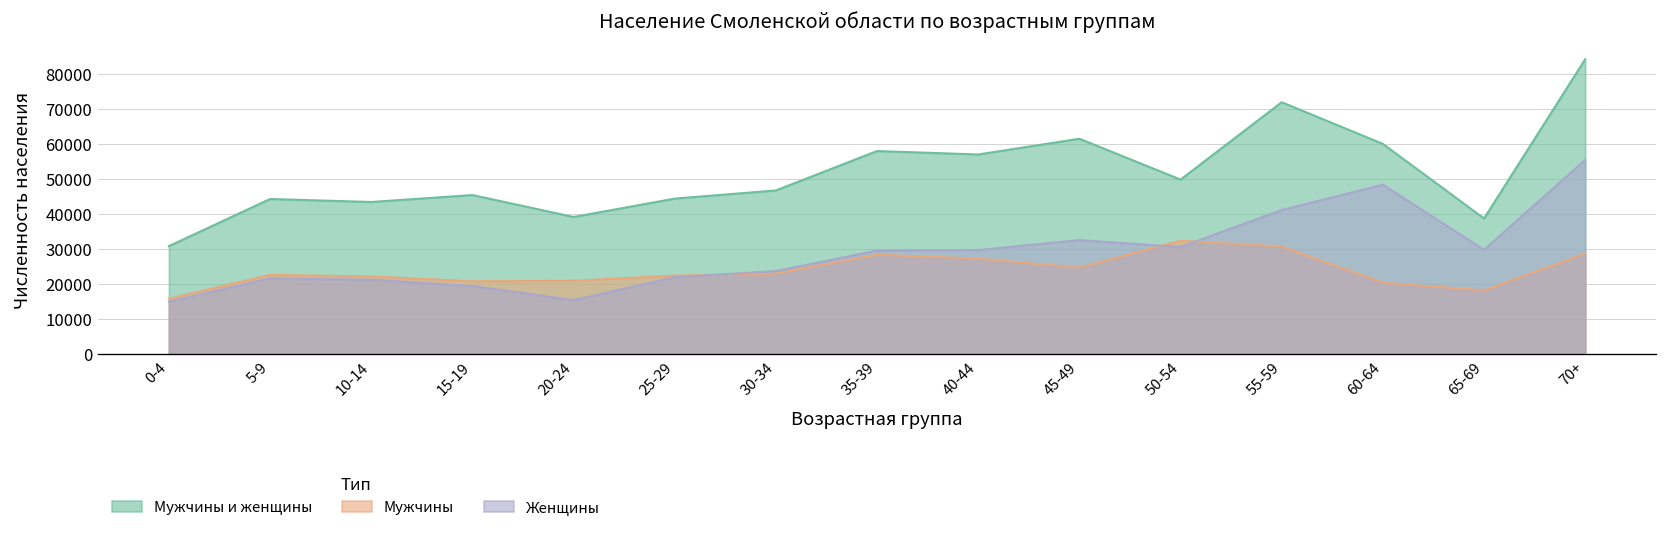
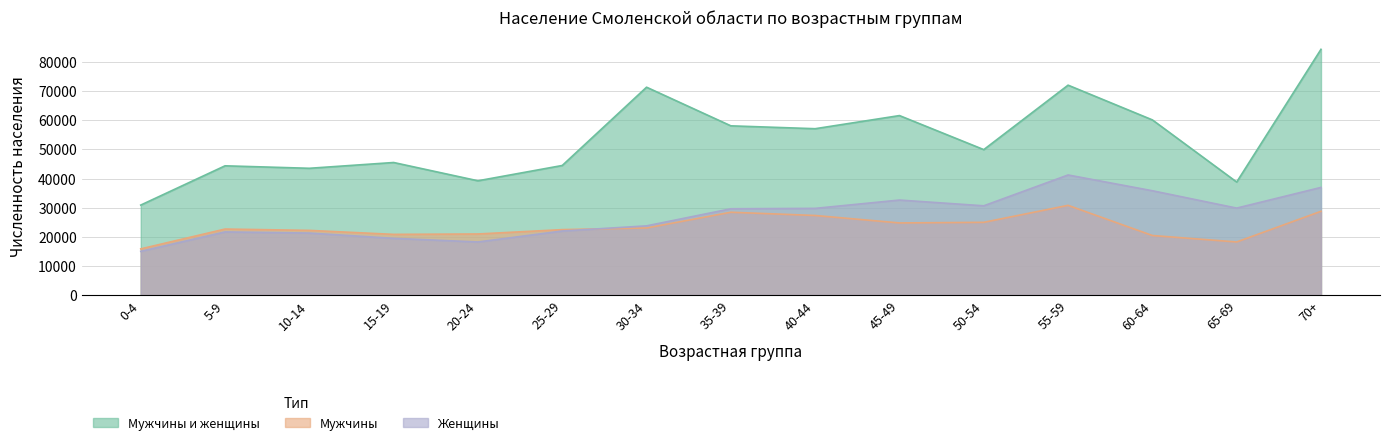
  {
    "Мужчины и женщины": {
      "0-4": 31000,
      "5-9": 44000,
      "10-14": 44000,
      "15-19": 45000,
      "20-24": 39000,
      "25-29": 44000,
-     "30-34": 47000,
+     "30-34": 71000,
      "35-39": 58000,
      "40-44": 57000,
      "45-49": 62000,
      "50-54": 50000,
      "55-59": 72000,
      "60-64": 60000,
      "65-69": 39000,
      "70+": 84000
    },
    "Мужчины": {
      "5-9": 23000,
      "10-14": 22000,
      "15-19": 21000,
      "20-24": 21000,
      "35-39": 28000,
      "40-44": 27000,
      "45-49": 25000,
-     "50-54": 32000,
+     "50-54": 25000,
      "55-59": 31000,
      "60-64": 20000,
      "65-69": 18000,
      "70+": 29000
    },
    "Женщины": {
      "5-9": 22000,
      "10-14": 21000,
      "15-19": 19000,
-     "20-24": 15000,
+     "20-24": 18000,
      "35-39": 30000,
      "40-44": 30000,
      "45-49": 33000,
      "50-54": 31000,
      "55-59": 41000,
-     "60-64": 48000,
+     "60-64": 36000,
      "65-69": 30000,
-     "70+": 56000
+     "70+": 37000
    }
  }
